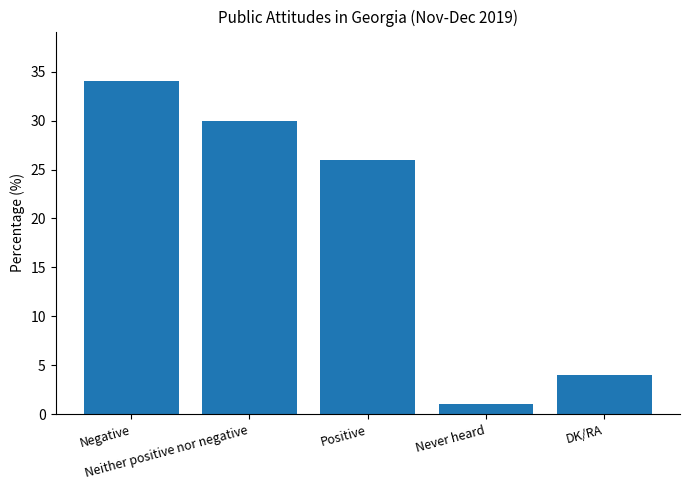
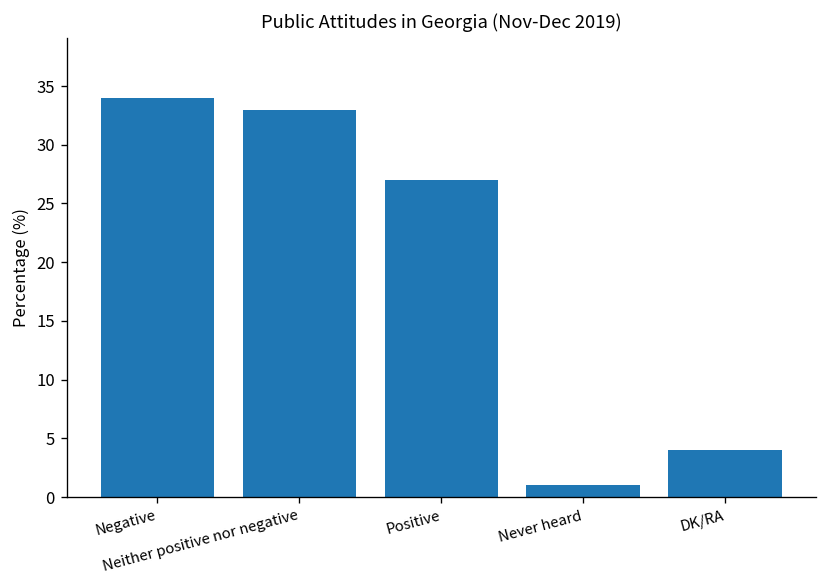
  {
    "Negative": 34,
-   "Neither positive nor negative": 30,
-   "Positive": 26,
+   "Neither positive nor negative": 33,
+   "Positive": 27,
    "Never heard": 1,
    "DK/RA": 4
  }
